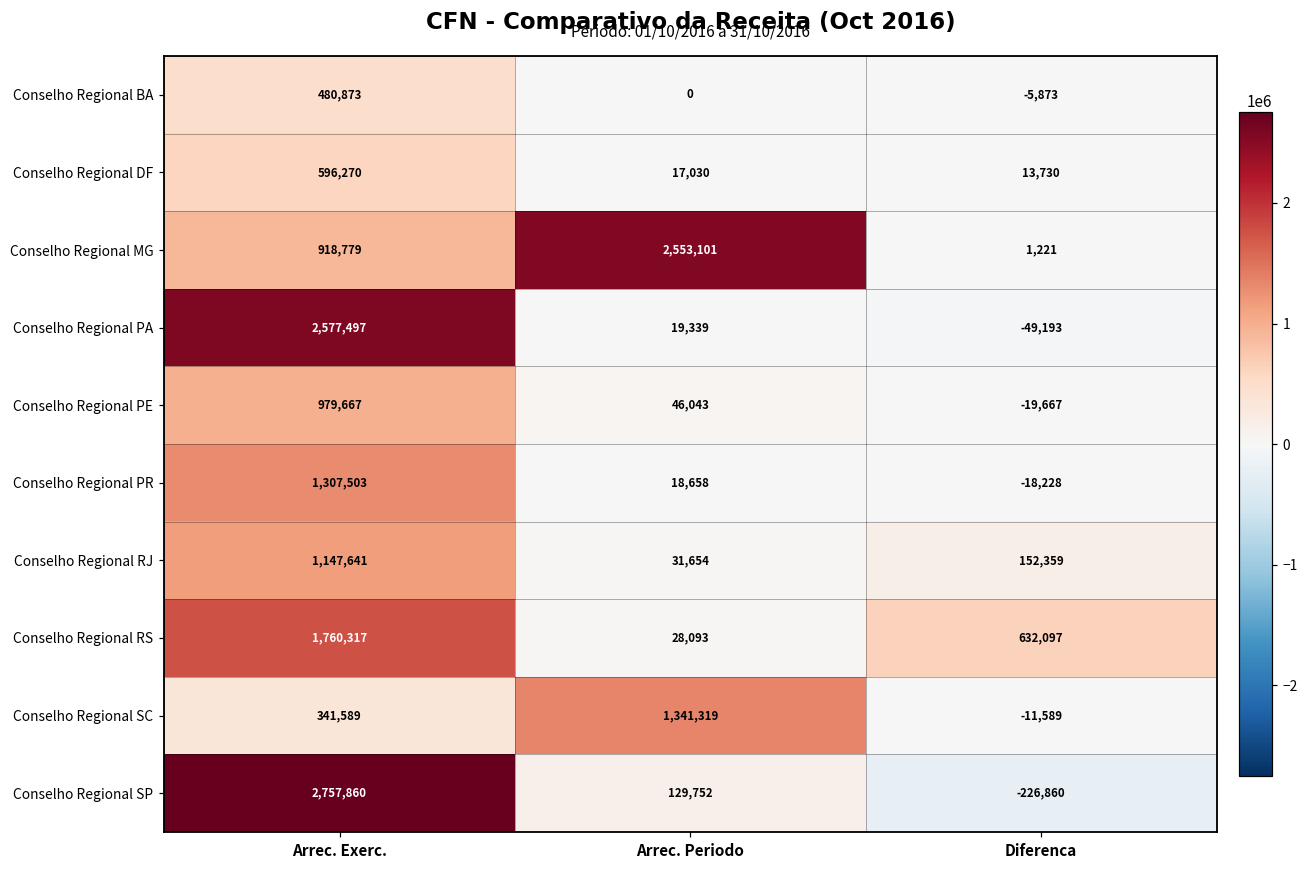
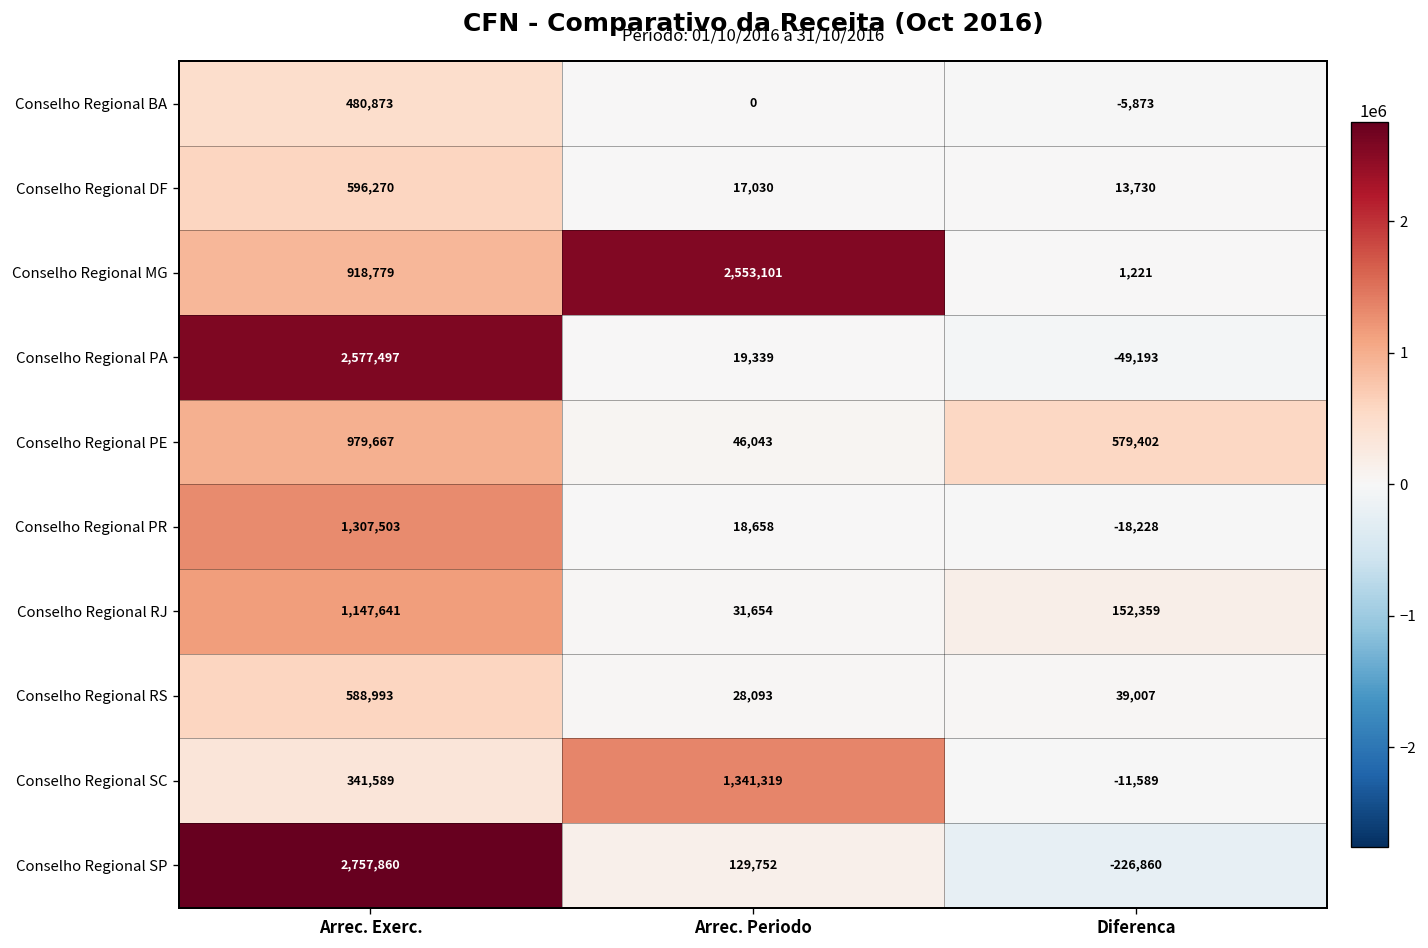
  {
    "Conselho Regional BA": {
      "Arrec. Exerc.": "480,873",
      "Arrec. Periodo": "0",
      "Diferenca": "-5,873"
    },
    "Conselho Regional DF": {
      "Arrec. Exerc.": "596,270",
      "Arrec. Periodo": "17,030",
      "Diferenca": "13,730"
    },
    "Conselho Regional MG": {
      "Arrec. Exerc.": "918,779",
      "Arrec. Periodo": "2,553,101",
      "Diferenca": "1,221"
    },
    "Conselho Regional PA": {
      "Arrec. Exerc.": "2,577,497",
      "Arrec. Periodo": "19,339",
      "Diferenca": "-49,193"
    },
    "Conselho Regional PE": {
      "Arrec. Exerc.": "979,667",
      "Arrec. Periodo": "46,043",
-     "Diferenca": "-19,667"
+     "Diferenca": "579,402"
    },
    "Conselho Regional PR": {
      "Arrec. Exerc.": "1,307,503",
      "Arrec. Periodo": "18,658",
      "Diferenca": "-18,228"
    },
    "Conselho Regional RJ": {
      "Arrec. Exerc.": "1,147,641",
      "Arrec. Periodo": "31,654",
      "Diferenca": "152,359"
    },
    "Conselho Regional RS": {
-     "Arrec. Exerc.": "1,760,317",
+     "Arrec. Exerc.": "588,993",
      "Arrec. Periodo": "28,093",
-     "Diferenca": "632,097"
+     "Diferenca": "39,007"
    },
    "Conselho Regional SC": {
      "Arrec. Exerc.": "341,589",
      "Arrec. Periodo": "1,341,319",
      "Diferenca": "-11,589"
    },
    "Conselho Regional SP": {
      "Arrec. Exerc.": "2,757,860",
      "Arrec. Periodo": "129,752",
      "Diferenca": "-226,860"
    }
  }
